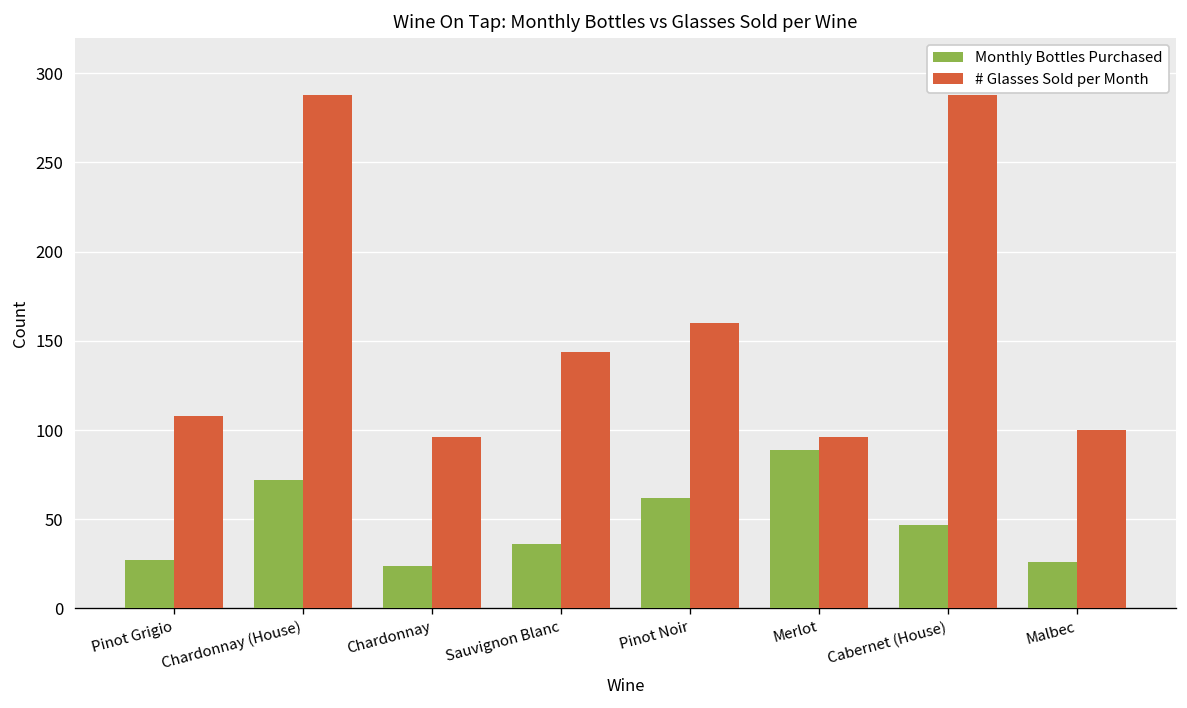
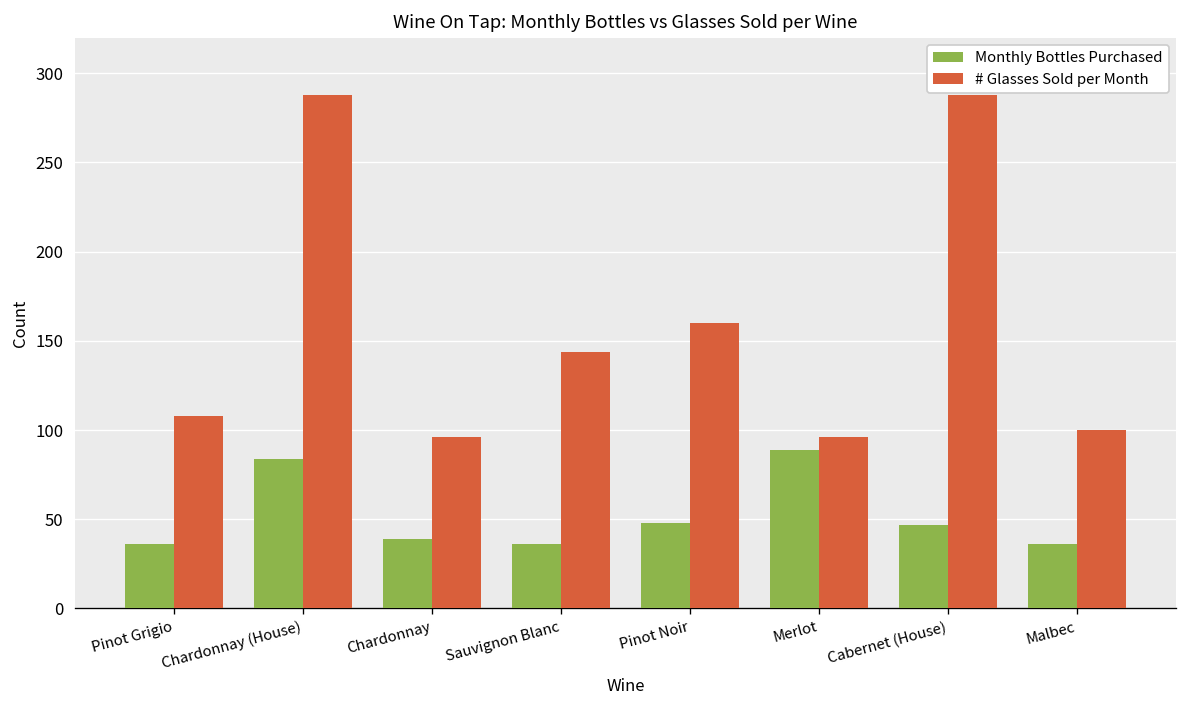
  {
    "Monthly Bottles Purchased": {
-     "Pinot Grigio": 27,
-     "Chardonnay (House)": 72,
-     "Chardonnay": 24,
+     "Pinot Grigio": 36,
+     "Chardonnay (House)": 84,
+     "Chardonnay": 39,
      "Sauvignon Blanc": 36,
-     "Pinot Noir": 62,
+     "Pinot Noir": 48,
      "Merlot": 89,
      "Cabernet (House)": 47,
-     "Malbec": 26
+     "Malbec": 36
    },
    "# Glasses Sold per Month": {
      "Pinot Grigio": 108,
      "Chardonnay (House)": 288,
      "Chardonnay": 96,
      "Sauvignon Blanc": 144,
      "Pinot Noir": 160,
      "Merlot": 96,
      "Malbec": 100
    }
  }
